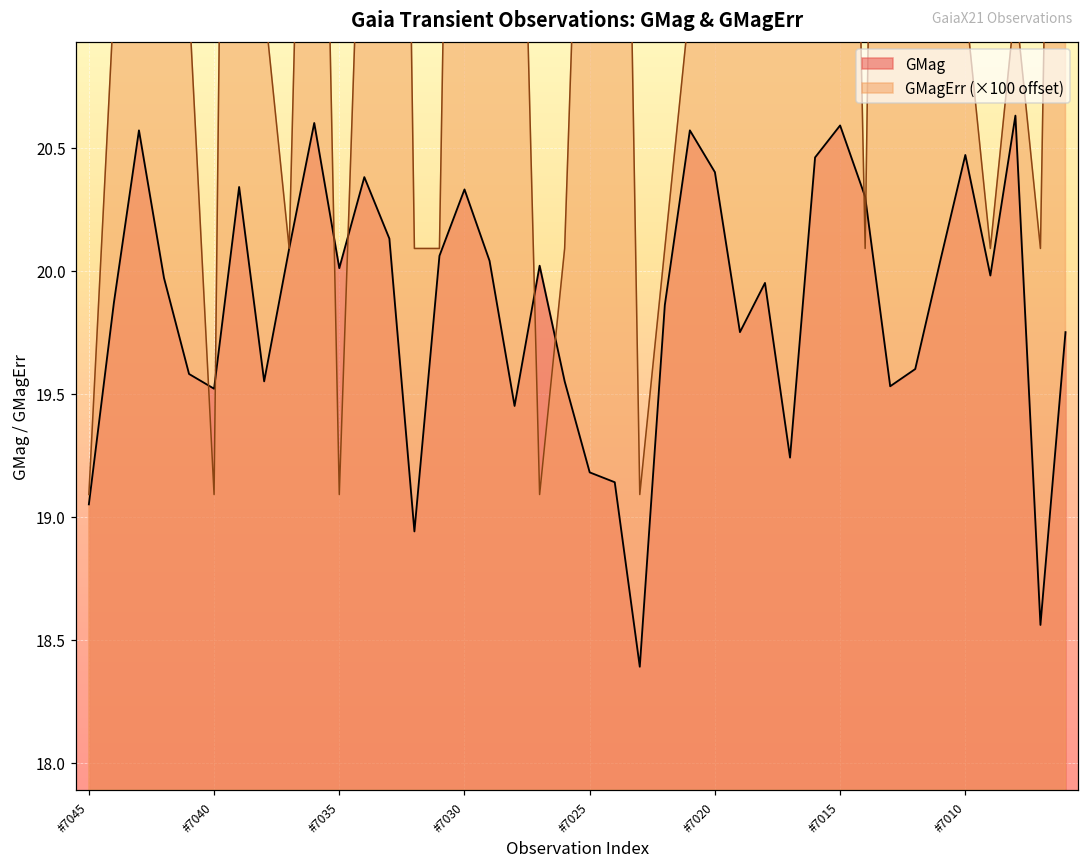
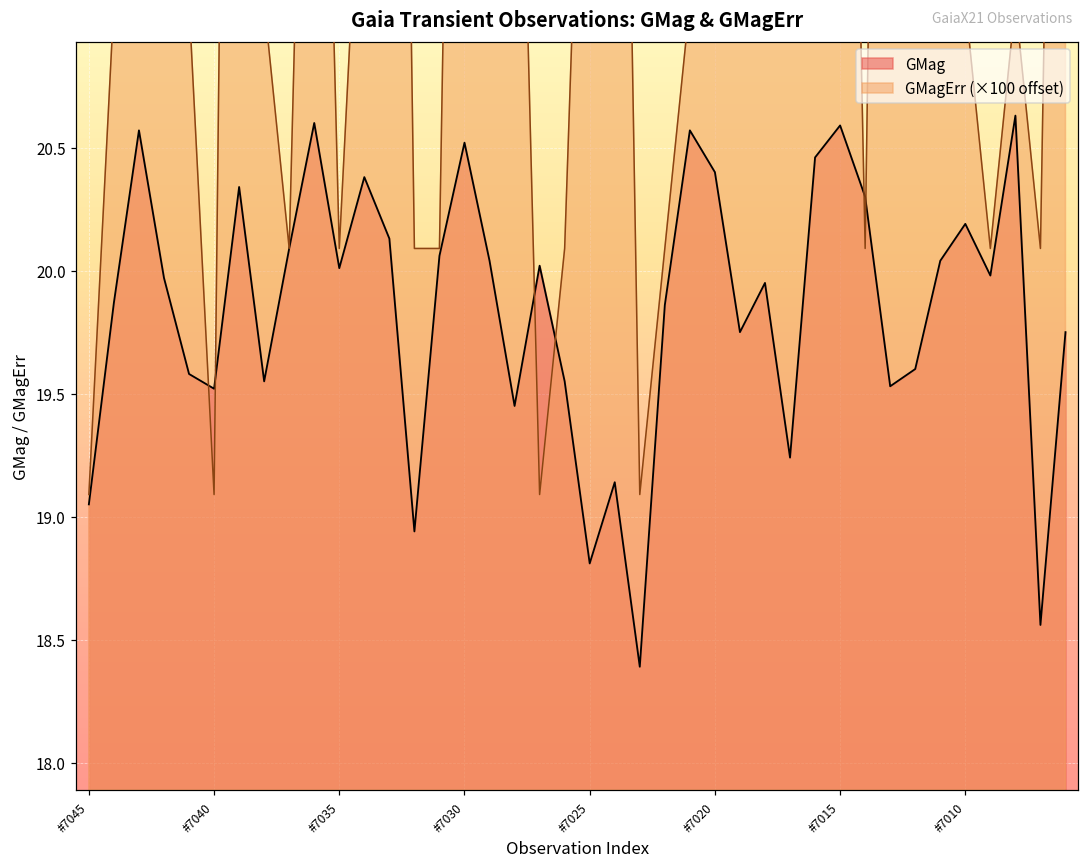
  {
    "GMag": {
      "#7045": 19.05,
      "#7040": 19.52,
      "#7035": 20.01,
-     "#7030": 20.33,
-     "#7025": 19.18,
+     "#7030": 20.52,
+     "#7025": 18.81,
      "#7020": 20.40,
      "#7015": 20.59,
-     "#7010": 20.47
+     "#7010": 20.19
    },
    "GMagErr (×100 offset)": {
      "#7045": 19.09,
      "#7040": 19.09,
-     "#7035": 19.09
+     "#7035": 20.09
    }
  }
